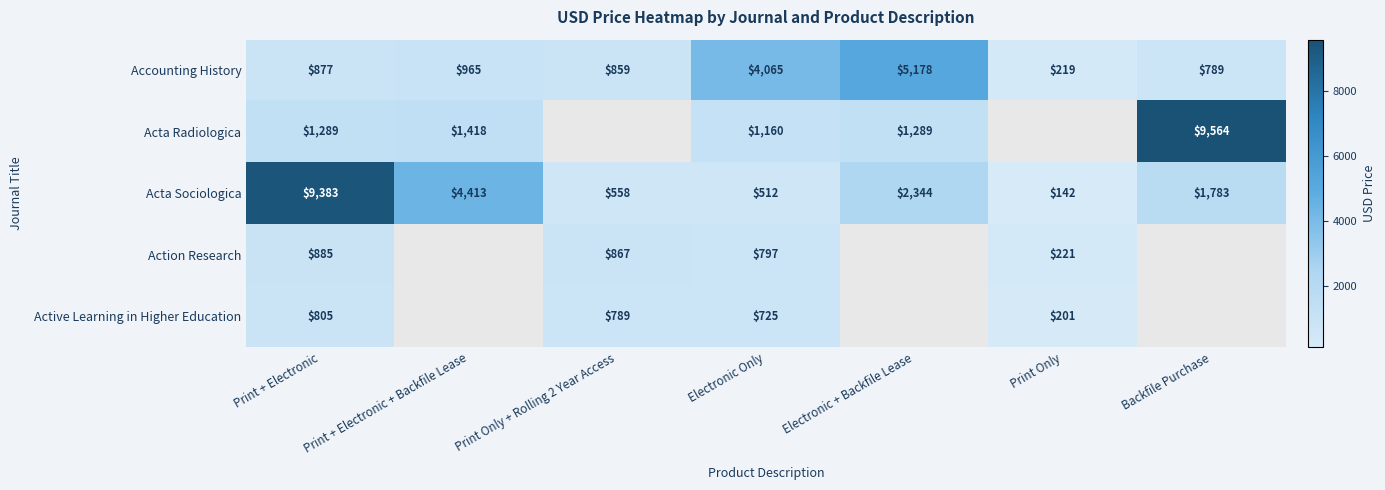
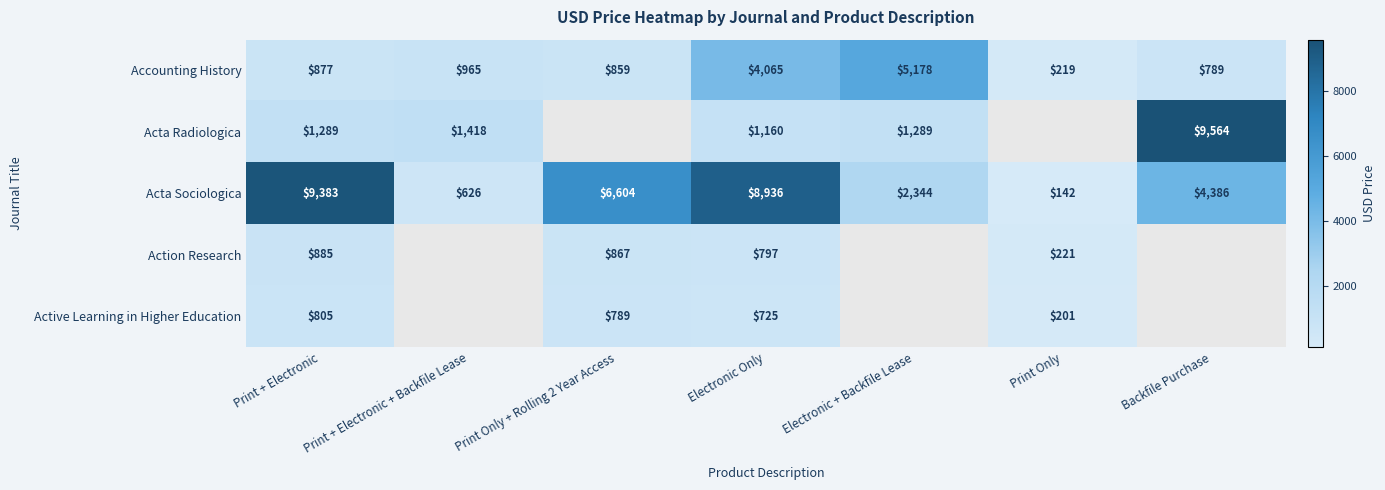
  {
    "Accounting History": {
      "Print + Electronic": "$877",
      "Print + Electronic + Backfile Lease": "$965",
      "Print Only + Rolling 2 Year Access": "$859",
      "Electronic Only": "$4,065",
      "Electronic + Backfile Lease": "$5,178",
      "Print Only": "$219",
      "Backfile Purchase": "$789"
    },
    "Acta Radiologica": {
      "Print + Electronic": "$1,289",
      "Print + Electronic + Backfile Lease": "$1,418",
      "Electronic Only": "$1,160",
      "Electronic + Backfile Lease": "$1,289",
      "Backfile Purchase": "$9,564"
    },
    "Acta Sociologica": {
      "Print + Electronic": "$9,383",
-     "Print + Electronic + Backfile Lease": "$4,413",
-     "Print Only + Rolling 2 Year Access": "$558",
-     "Electronic Only": "$512",
+     "Print + Electronic + Backfile Lease": "$626",
+     "Print Only + Rolling 2 Year Access": "$6,604",
+     "Electronic Only": "$8,936",
      "Electronic + Backfile Lease": "$2,344",
      "Print Only": "$142",
-     "Backfile Purchase": "$1,783"
+     "Backfile Purchase": "$4,386"
    },
    "Action Research": {
      "Print + Electronic": "$885",
      "Print Only + Rolling 2 Year Access": "$867",
      "Electronic Only": "$797",
      "Print Only": "$221"
    },
    "Active Learning in Higher Education": {
      "Print + Electronic": "$805",
      "Print Only + Rolling 2 Year Access": "$789",
      "Electronic Only": "$725",
      "Print Only": "$201"
    }
  }
